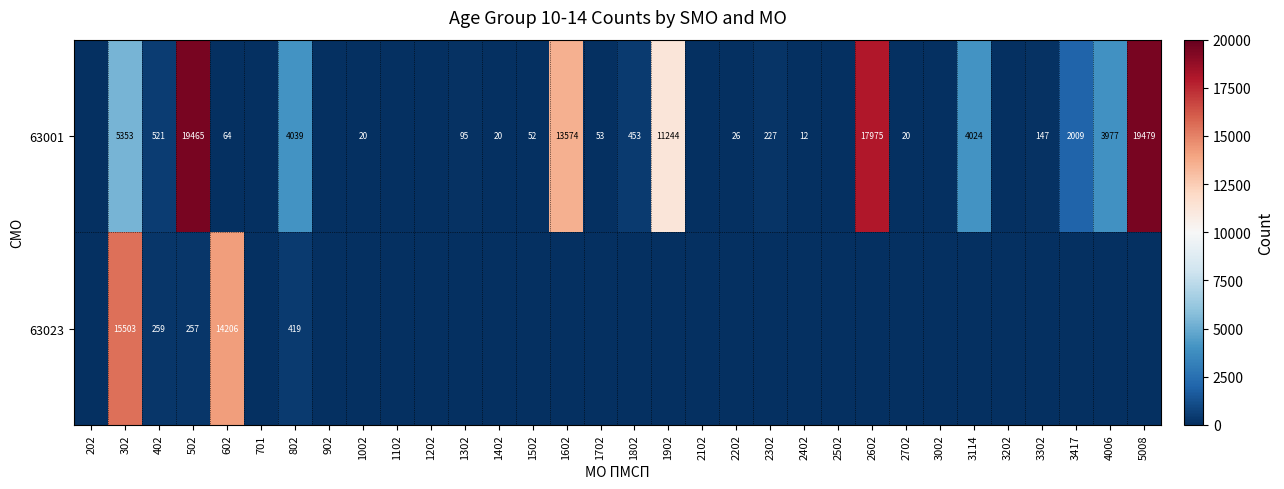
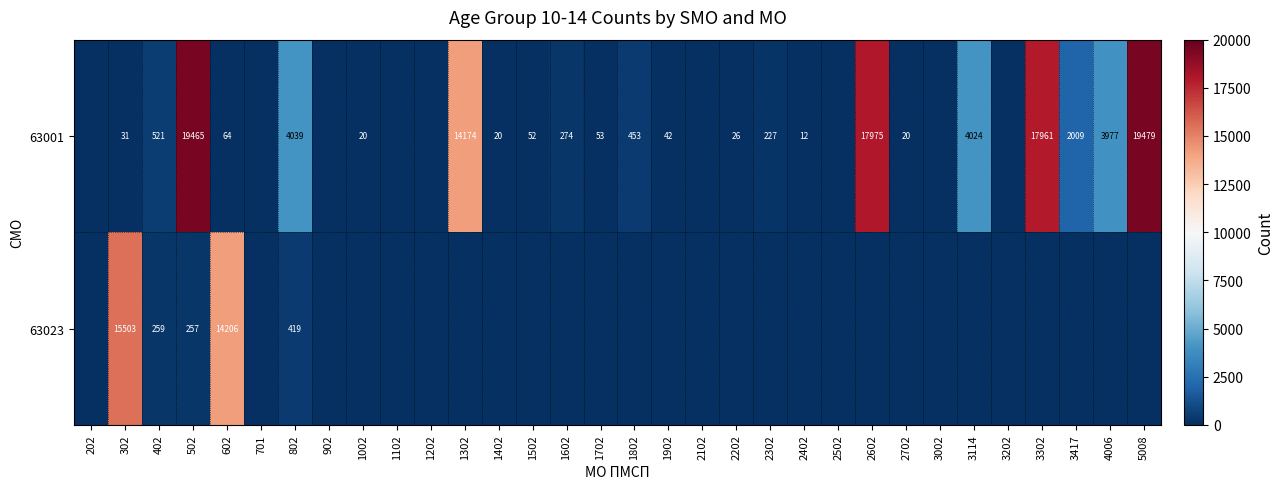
  {
    "63001": {
-     "302": 5353,
+     "302": 31,
      "402": 521,
      "502": 19465,
      "602": 64,
      "802": 4039,
      "1002": 20,
-     "1302": 95,
+     "1302": 14174,
      "1402": 20,
      "1502": 52,
-     "1602": 13574,
+     "1602": 274,
      "1702": 53,
      "1802": 453,
-     "1902": 11244,
+     "1902": 42,
      "2202": 26,
      "2302": 227,
      "2402": 12,
      "2602": 17975,
      "2702": 20,
      "3114": 4024,
-     "3302": 147,
+     "3302": 17961,
      "3417": 2009,
      "4006": 3977,
      "5008": 19479
    },
    "63023": {
      "302": 15503,
      "402": 259,
      "502": 257,
      "602": 14206,
      "802": 419
    }
  }
